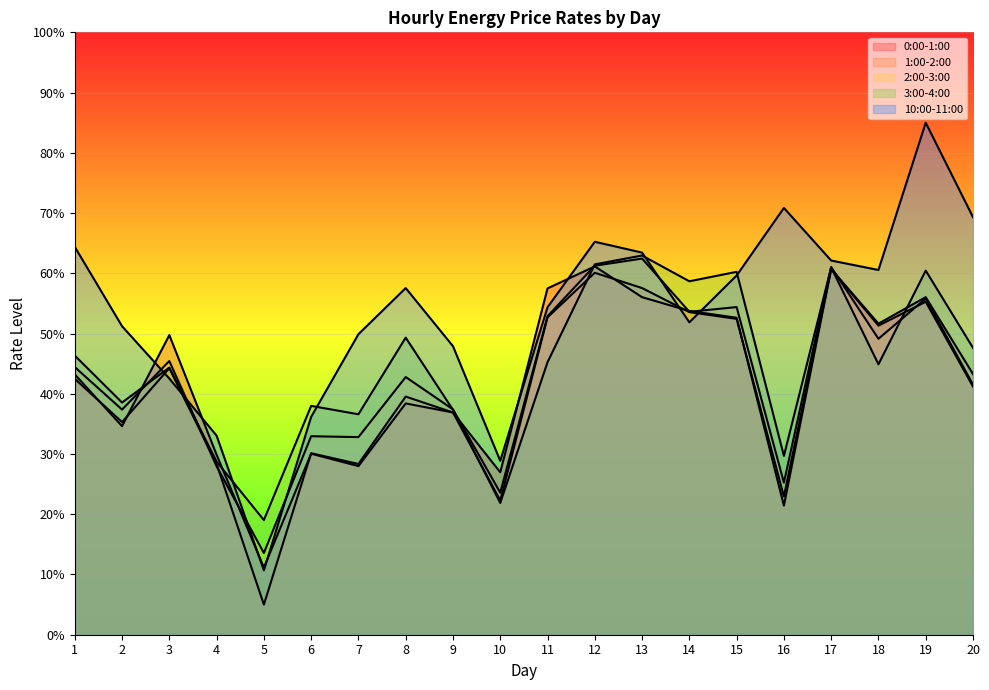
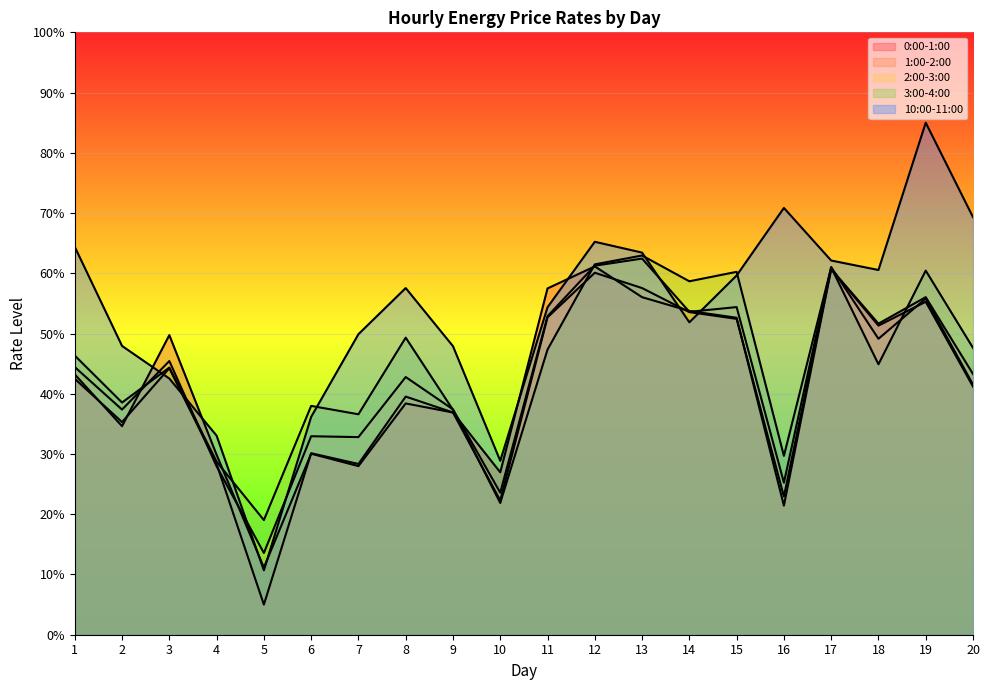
  {
    "3:00-4:00": {
      "1": "46%",
      "2": "39%",
      "5": "19%",
      "6": "38%",
      "7": "37%",
      "8": "49%",
-     "11": "45%",
+     "11": "47%",
      "13": "63%",
      "14": "59%",
      "15": "60%",
      "16": "30%",
      "18": "45%",
      "19": "60%",
      "20": "48%"
    },
    "10:00-11:00": {
      "1": "64%",
-     "2": "51%",
+     "2": "48%",
      "3": "43%",
      "4": "33%",
      "5": "11%",
      "6": "36%",
      "7": "50%",
      "8": "58%",
      "9": "48%",
      "10": "29%",
      "11": "54%",
      "12": "65%",
      "13": "63%",
      "14": "52%",
      "15": "60%",
      "16": "71%",
      "17": "62%",
      "18": "61%",
      "19": "85%",
      "20": "69%"
    }
  }
